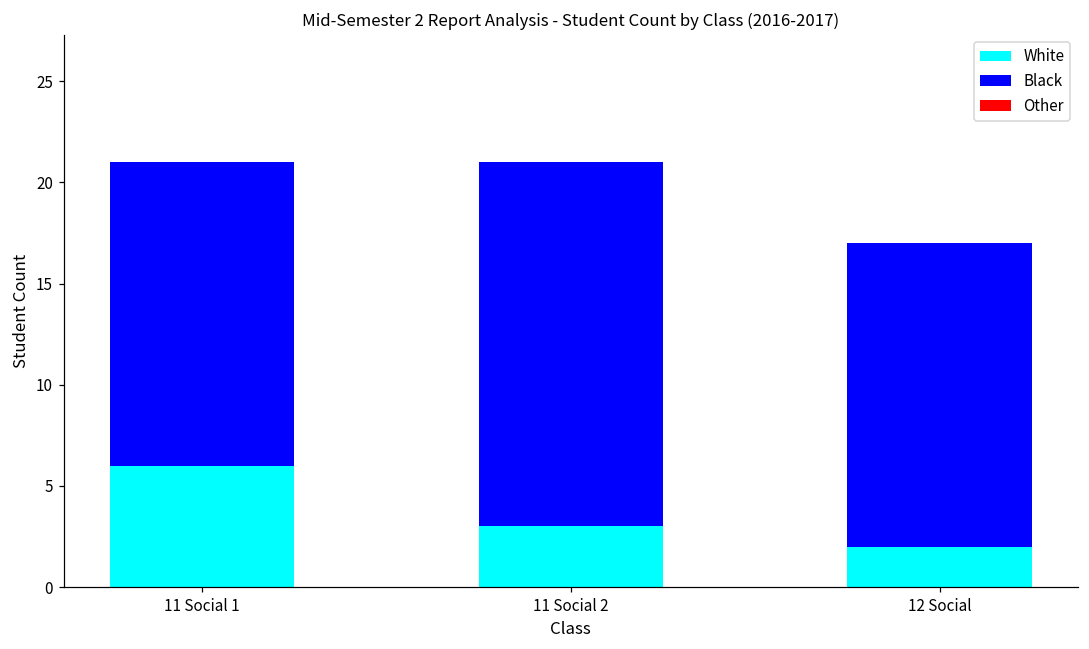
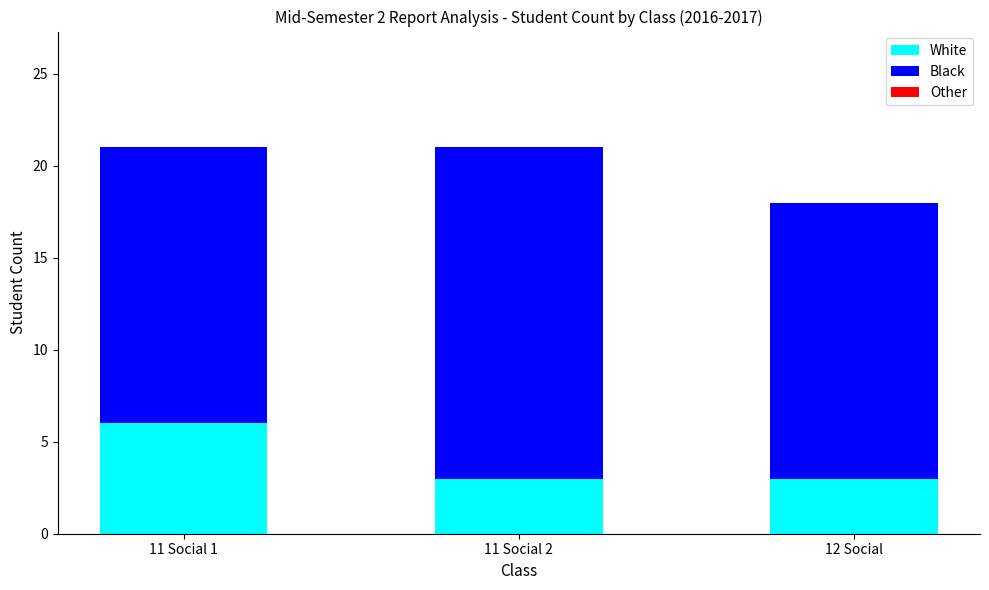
  {
    "White": {
      "11 Social 1": 6,
      "11 Social 2": 3,
-     "12 Social": 2
+     "12 Social": 3
    }
  }
